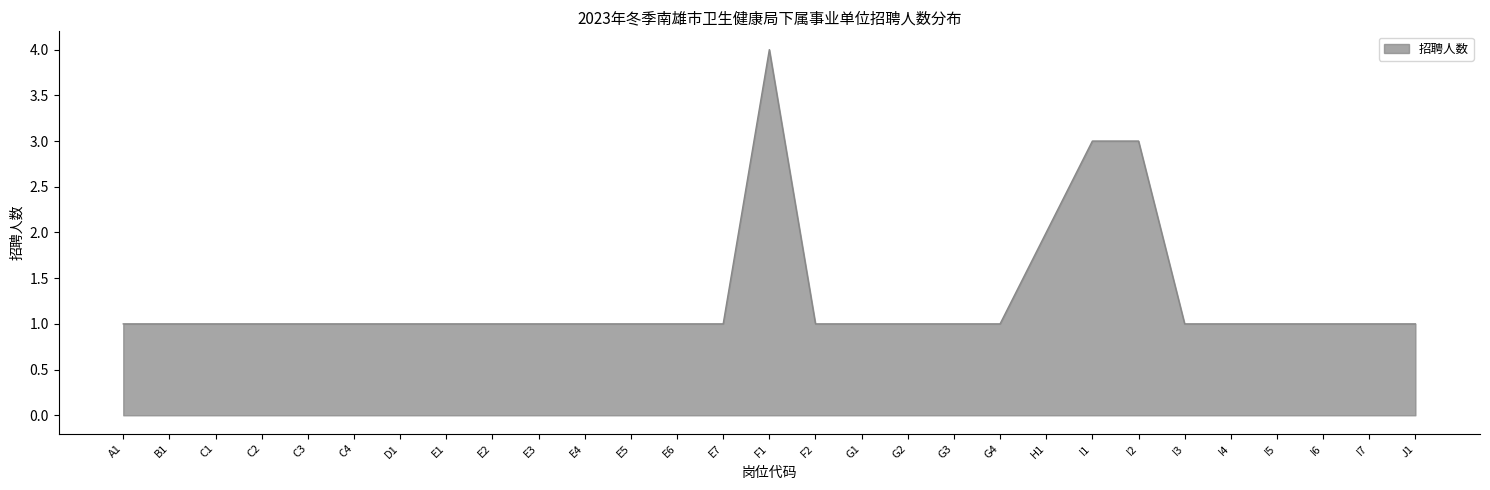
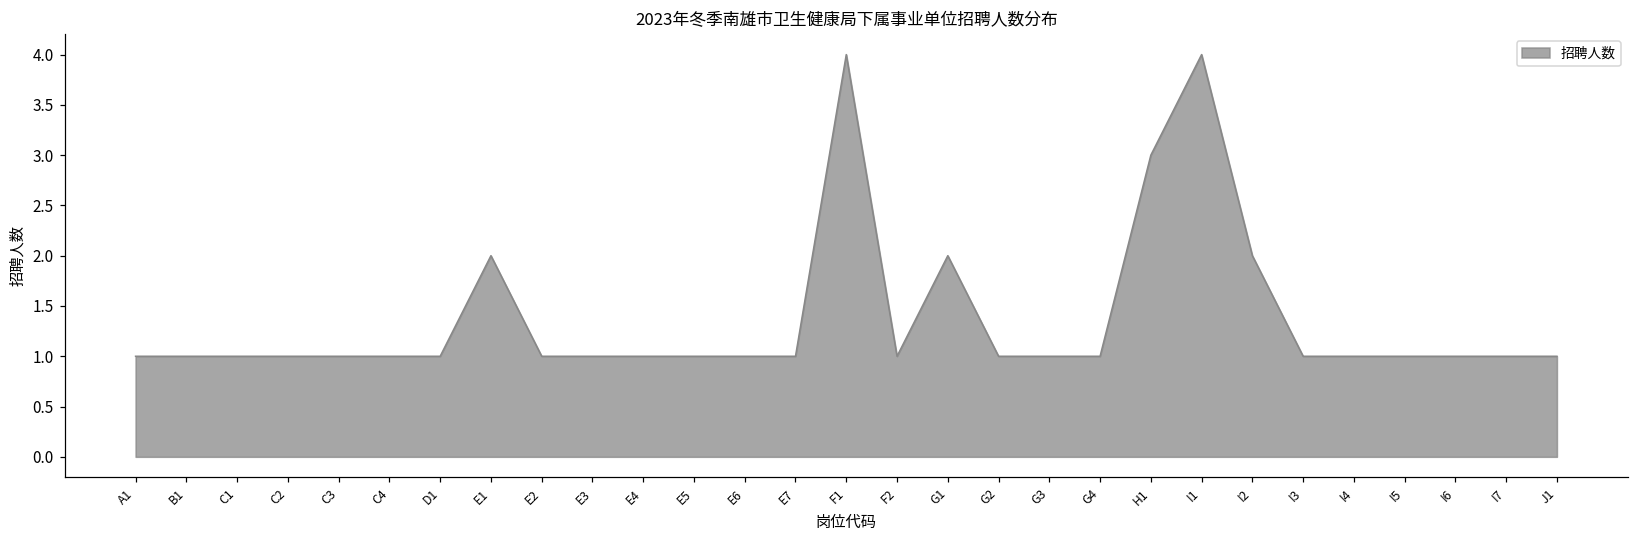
  {
    "A1": 1,
    "B1": 1,
    "C1": 1,
    "C2": 1,
    "C3": 1,
    "C4": 1,
    "D1": 1,
-   "E1": 1,
+   "E1": 2,
    "E2": 1,
    "E3": 1,
    "E4": 1,
    "E5": 1,
    "E6": 1,
    "E7": 1,
    "F1": 4,
    "F2": 1,
-   "G1": 1,
+   "G1": 2,
    "G2": 1,
    "G3": 1,
    "G4": 1,
-   "H1": 2,
-   "I1": 3,
-   "I2": 3,
+   "H1": 3,
+   "I1": 4,
+   "I2": 2,
    "I3": 1,
    "I4": 1,
    "I5": 1,
    "I6": 1,
    "I7": 1,
    "J1": 1
  }
